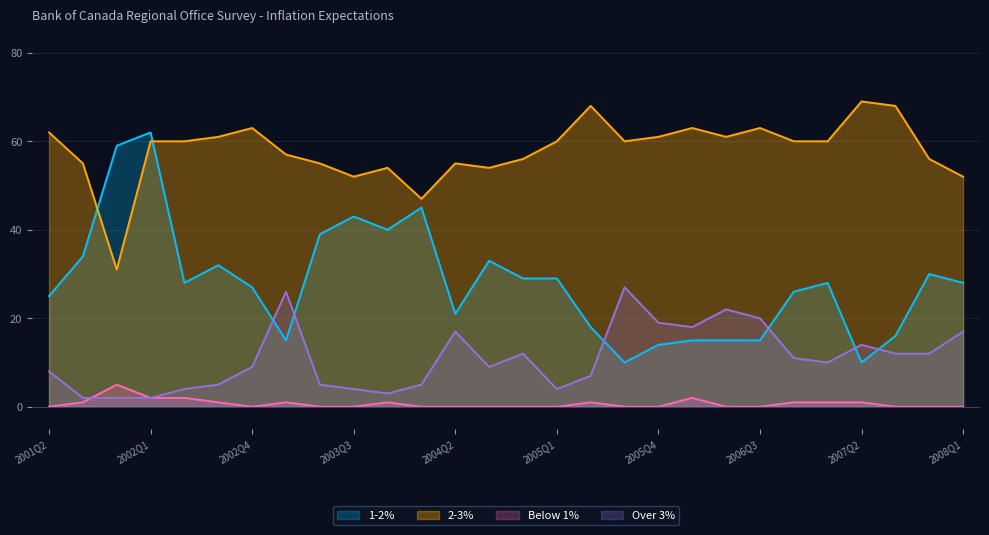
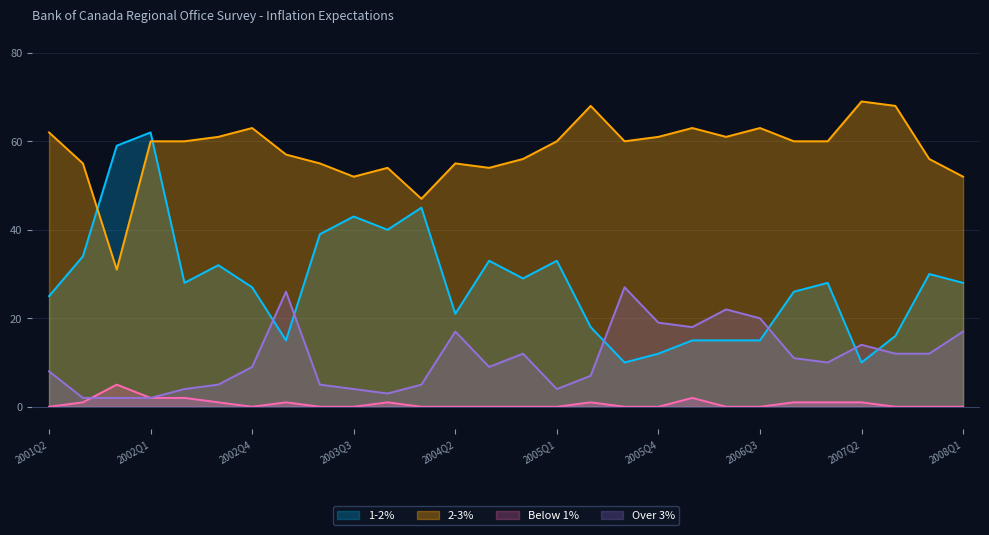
  {
    "1-2%": {
      "2001Q2": 25,
      "2002Q1": 62,
      "2002Q4": 27,
      "2003Q3": 43,
      "2004Q2": 21,
-     "2005Q1": 29,
-     "2005Q4": 14,
+     "2005Q1": 33,
+     "2005Q4": 12,
      "2006Q3": 15,
      "2007Q2": 10,
      "2008Q1": 28
    },
    "2-3%": {
      "2001Q2": 62,
      "2002Q1": 60,
      "2002Q4": 63,
      "2003Q3": 52,
      "2004Q2": 55,
      "2005Q1": 60,
      "2005Q4": 61,
      "2006Q3": 63,
      "2007Q2": 69,
      "2008Q1": 52
    }
  }
